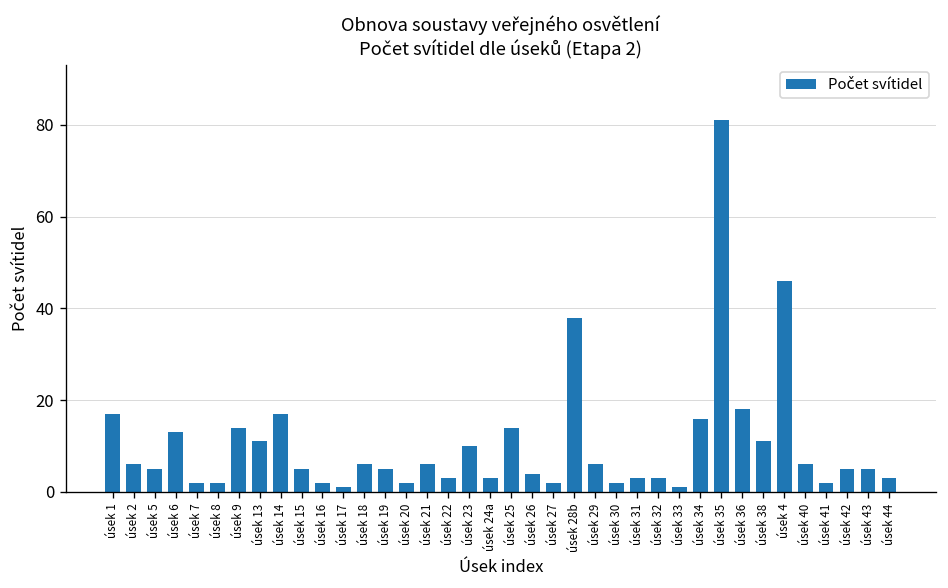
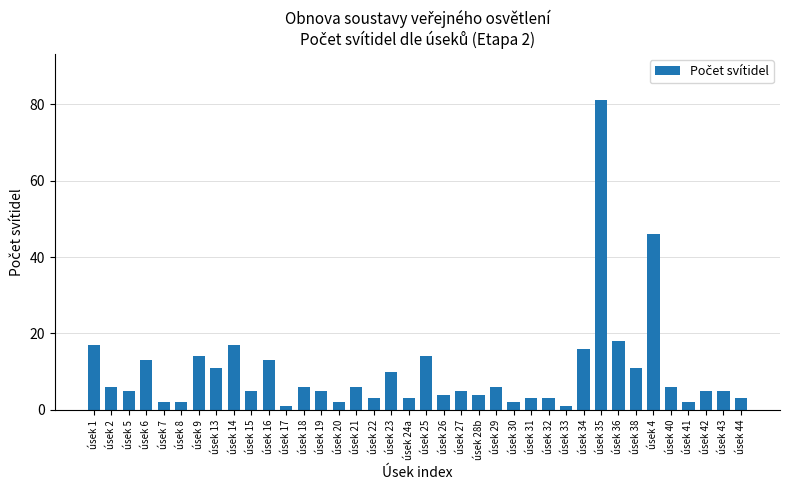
  {
    "úsek 1": 17,
    "úsek 2": 6,
    "úsek 5": 5,
    "úsek 6": 13,
    "úsek 7": 2,
    "úsek 8": 2,
    "úsek 9": 14,
    "úsek 13": 11,
    "úsek 14": 17,
    "úsek 15": 5,
-   "úsek 16": 2,
+   "úsek 16": 13,
    "úsek 17": 1,
    "úsek 18": 6,
    "úsek 19": 5,
    "úsek 20": 2,
    "úsek 21": 6,
    "úsek 22": 3,
    "úsek 23": 10,
    "úsek 24a": 3,
    "úsek 25": 14,
    "úsek 26": 4,
-   "úsek 27": 2,
-   "úsek 28b": 38,
+   "úsek 27": 5,
+   "úsek 28b": 4,
    "úsek 29": 6,
    "úsek 30": 2,
    "úsek 31": 3,
    "úsek 32": 3,
    "úsek 33": 1,
    "úsek 34": 16,
    "úsek 35": 81,
    "úsek 36": 18,
    "úsek 38": 11,
    "úsek 4": 46,
    "úsek 40": 6,
    "úsek 41": 2,
    "úsek 42": 5,
    "úsek 43": 5,
    "úsek 44": 3
  }
